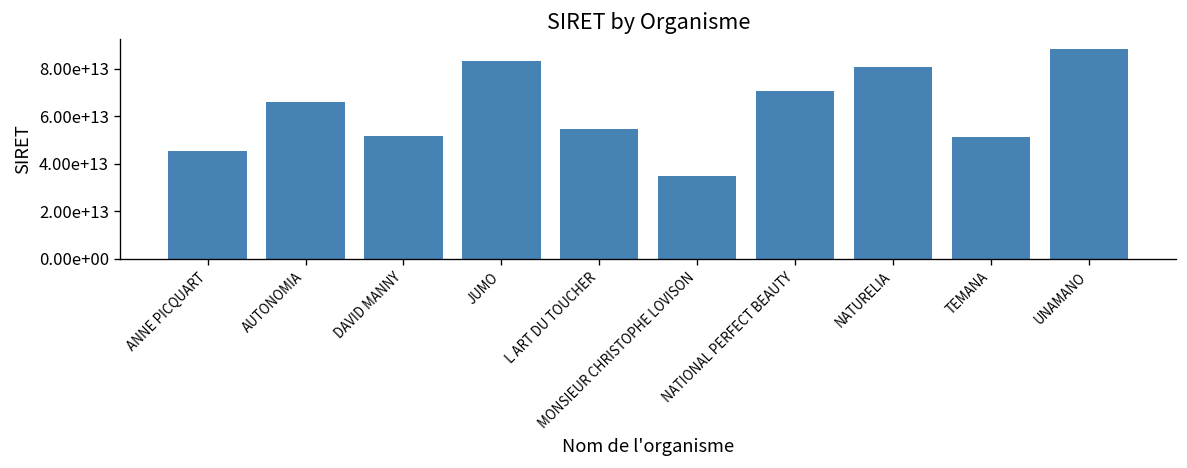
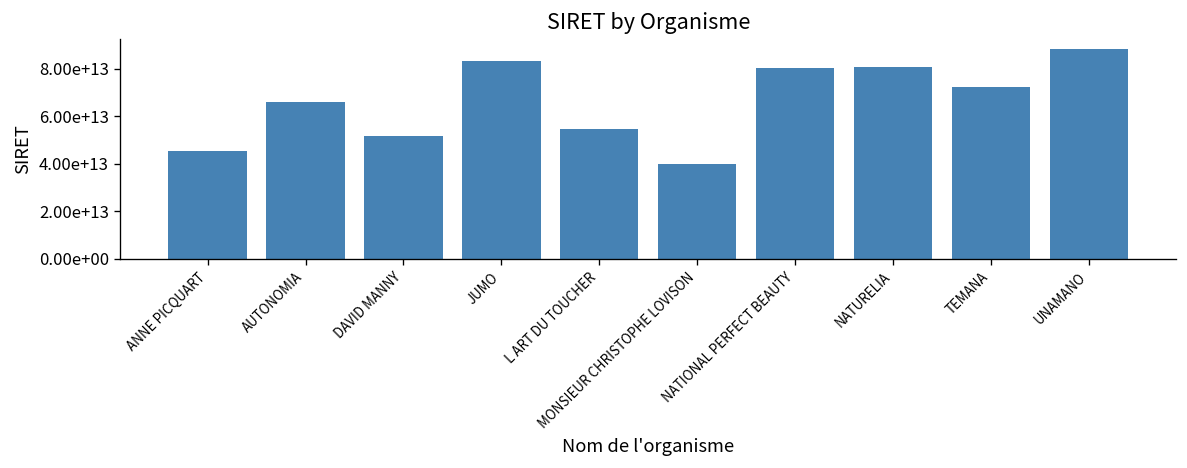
  {
    "ANNE PICQUART": 46000000000000,
    "AUTONOMIA": 66000000000000,
    "DAVID MANNY": 52000000000000,
    "JUMO": 83000000000000,
    "L ART DU TOUCHER": 55000000000000,
-   "MONSIEUR CHRISTOPHE LOVISON": 35000000000000,
-   "NATIONAL PERFECT BEAUTY": 70000000000000,
+   "MONSIEUR CHRISTOPHE LOVISON": 40000000000000,
+   "NATIONAL PERFECT BEAUTY": 80000000000000,
    "NATURELIA": 81000000000000,
-   "TEMANA": 51000000000000,
+   "TEMANA": 72000000000000,
    "UNAMANO": 88000000000000
  }
